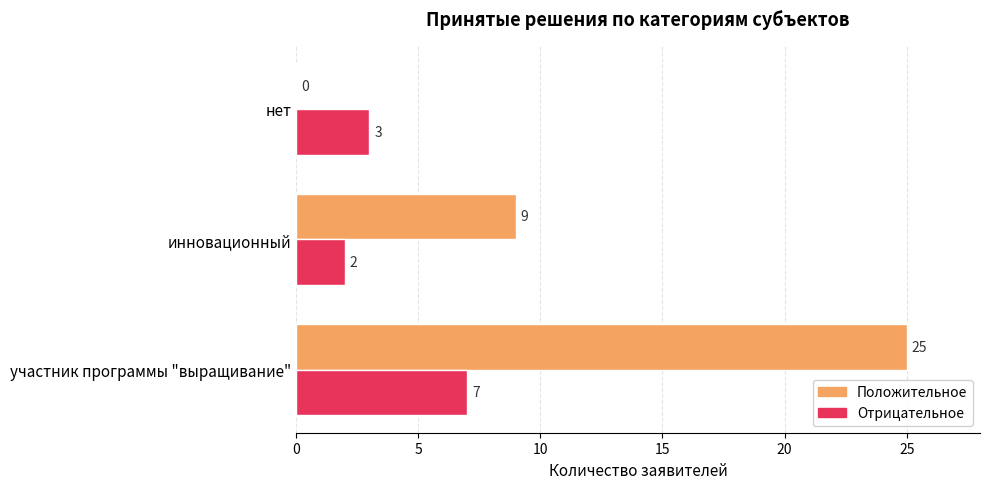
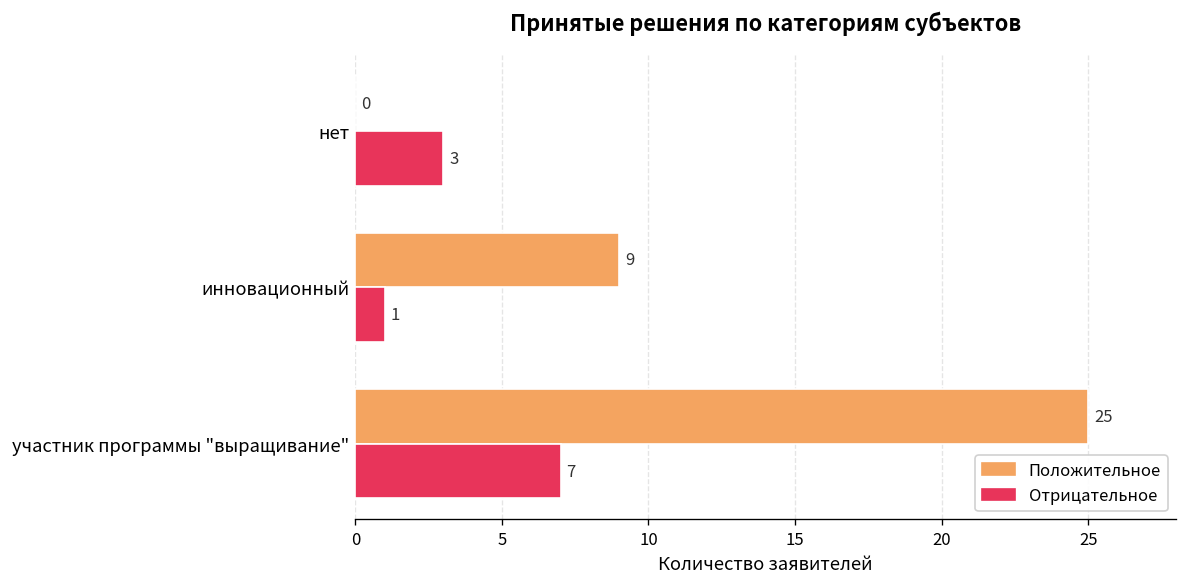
  {
    "Положительное": {
      "нет": 0,
      "инновационный": 9,
      "участник программы \"выращивание\"": 25
    },
    "Отрицательное": {
      "нет": 3,
-     "инновационный": 2,
+     "инновационный": 1,
      "участник программы \"выращивание\"": 7
    }
  }
